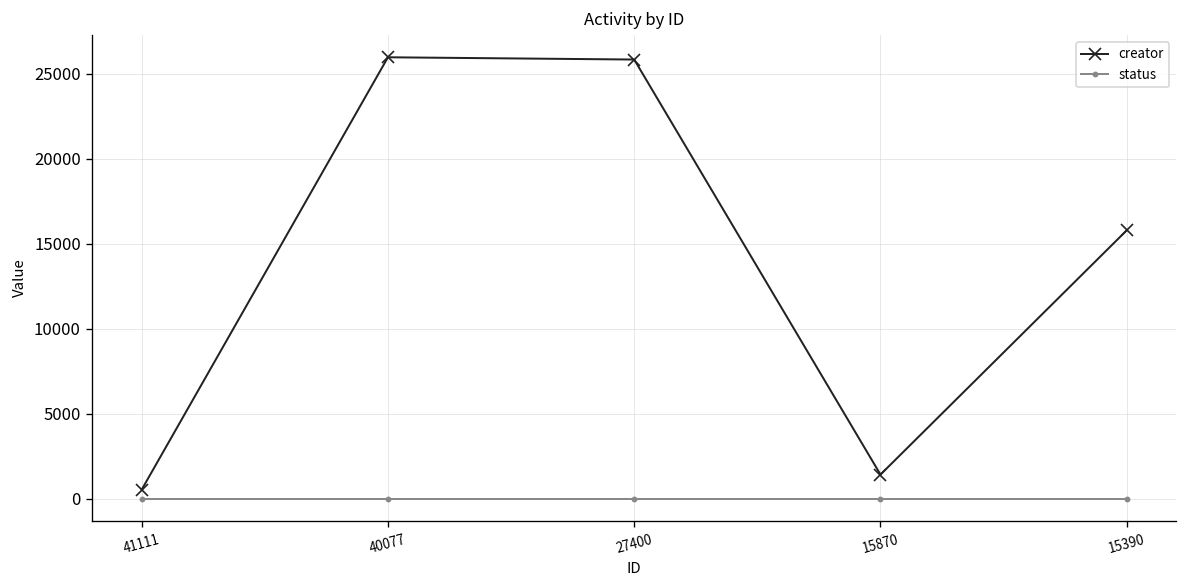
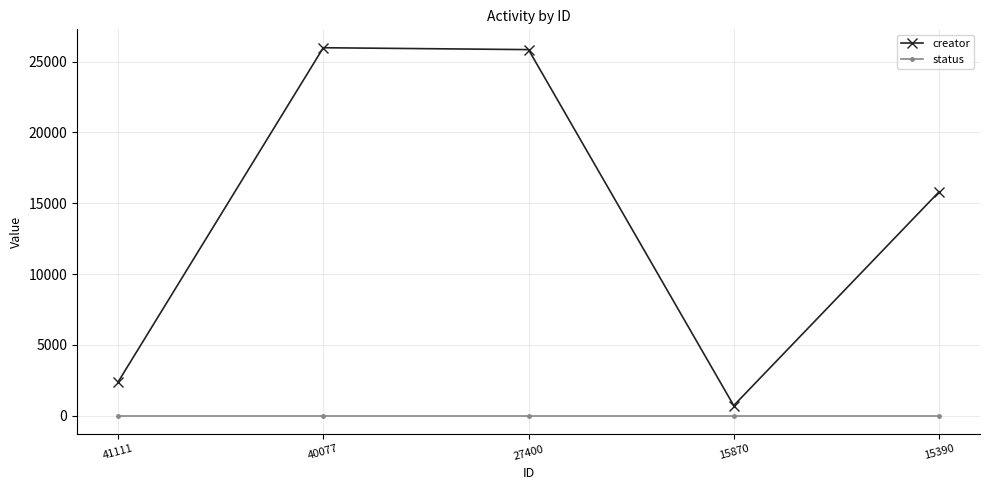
  {
    "creator": {
-     "41111": 500,
+     "41111": 2400,
      "40077": 26000,
      "27400": 25800,
-     "15870": 1400,
+     "15870": 700,
      "15390": 15800
    },
    "status": {
      "41111": 0,
      "40077": 0,
      "27400": 0,
      "15870": 0,
      "15390": 0
    }
  }
